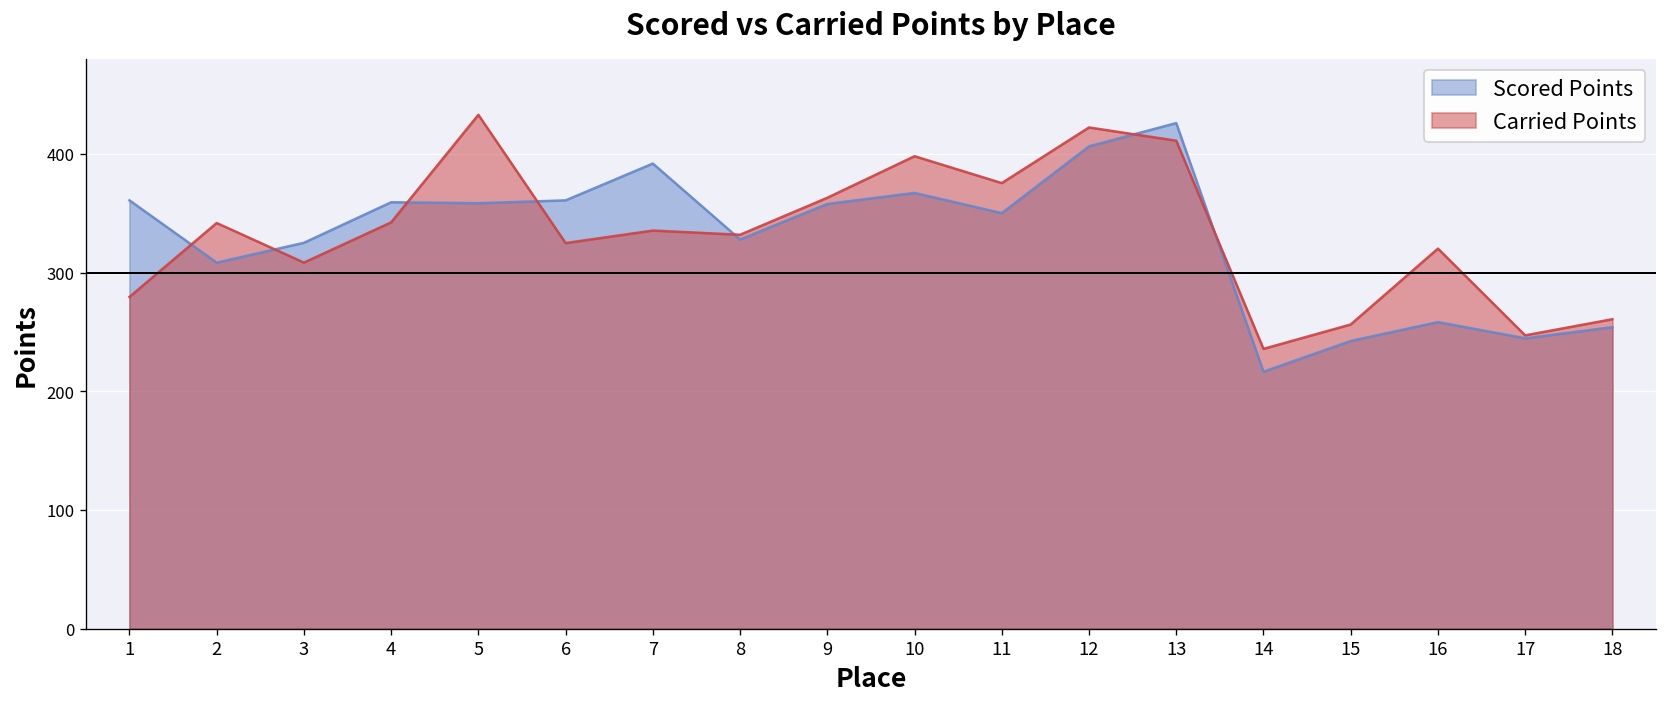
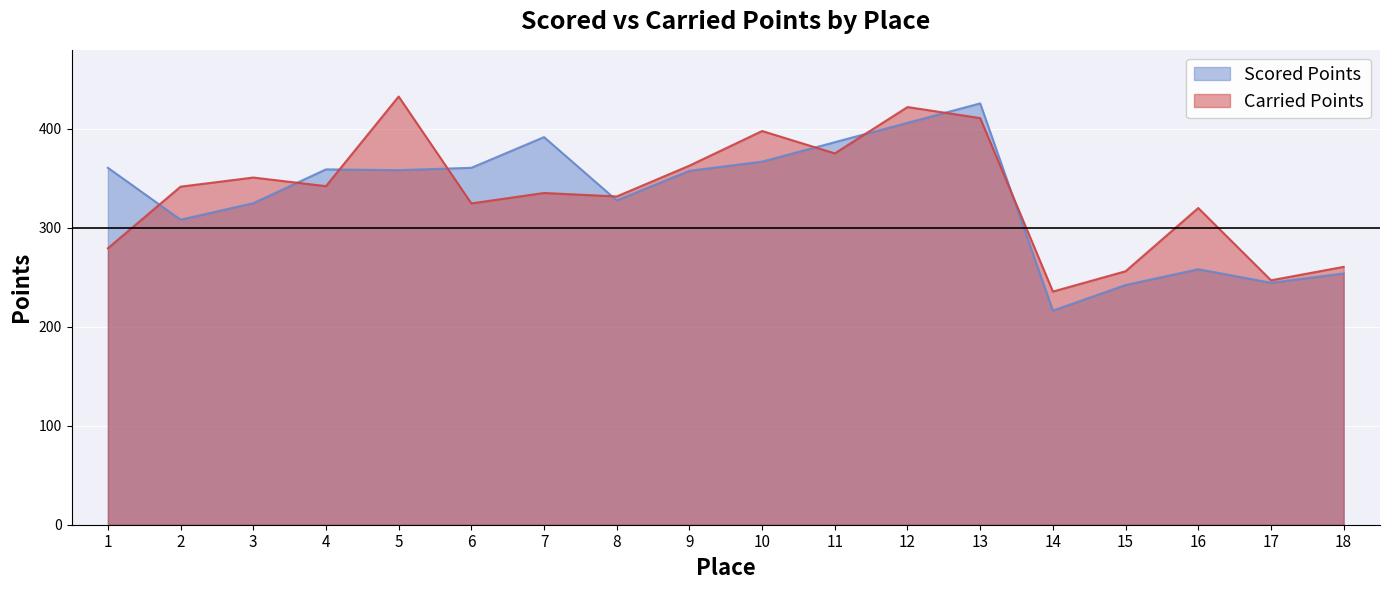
  {
    "Scored Points": {
      "1": 360,
      "2": 310,
      "3": 320,
      "4": 360,
      "5": 360,
      "6": 360,
      "7": 390,
      "8": 330,
      "9": 360,
      "10": 370,
-     "11": 350,
+     "11": 390,
      "12": 410,
      "13": 430,
      "14": 220,
      "15": 240,
      "16": 260,
      "18": 250
    },
    "Carried Points": {
      "1": 280,
      "2": 340,
-     "3": 310,
+     "3": 350,
      "4": 340,
      "5": 430,
      "6": 320,
      "7": 340,
      "8": 330,
      "9": 360,
      "10": 400,
      "11": 380,
      "12": 420,
      "13": 410,
      "14": 240,
      "15": 260,
      "16": 320,
      "18": 260
    }
  }
